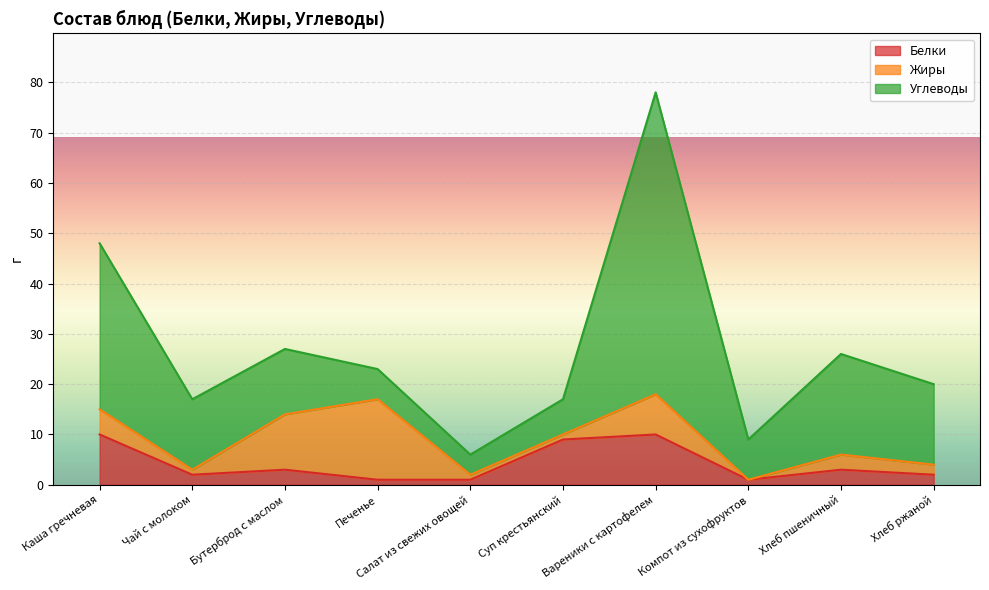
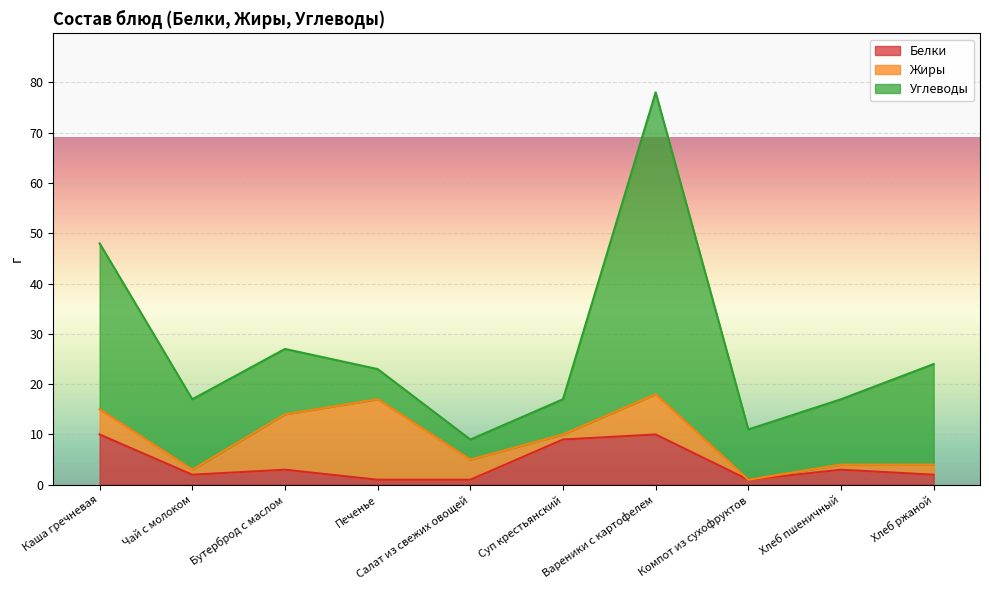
  {
    "Белки": {
      "Каша гречневая": 10,
      "Чай с молоком": 2,
      "Бутерброд с маслом": 3,
      "Печенье": 1,
      "Салат из свежих овощей": 1,
      "Суп крестьянский": 9,
      "Вареники с картофелем": 10,
      "Хлеб пшеничный": 3,
      "Хлеб ржаной": 2
    },
    "Жиры": {
      "Каша гречневая": 5,
      "Чай с молоком": 1,
      "Бутерброд с маслом": 11,
      "Печенье": 16,
-     "Салат из свежих овощей": 1,
+     "Салат из свежих овощей": 4,
      "Суп крестьянский": 1,
      "Вареники с картофелем": 8,
-     "Хлеб пшеничный": 3,
+     "Хлеб пшеничный": 1,
      "Хлеб ржаной": 2
    },
    "Углеводы": {
      "Каша гречневая": 33,
      "Чай с молоком": 14,
      "Бутерброд с маслом": 13,
      "Печенье": 6,
      "Салат из свежих овощей": 4,
      "Суп крестьянский": 7,
      "Вареники с картофелем": 60,
-     "Компот из сухофруктов": 8,
-     "Хлеб пшеничный": 20,
-     "Хлеб ржаной": 16
+     "Компот из сухофруктов": 10,
+     "Хлеб пшеничный": 13,
+     "Хлеб ржаной": 20
    }
  }
